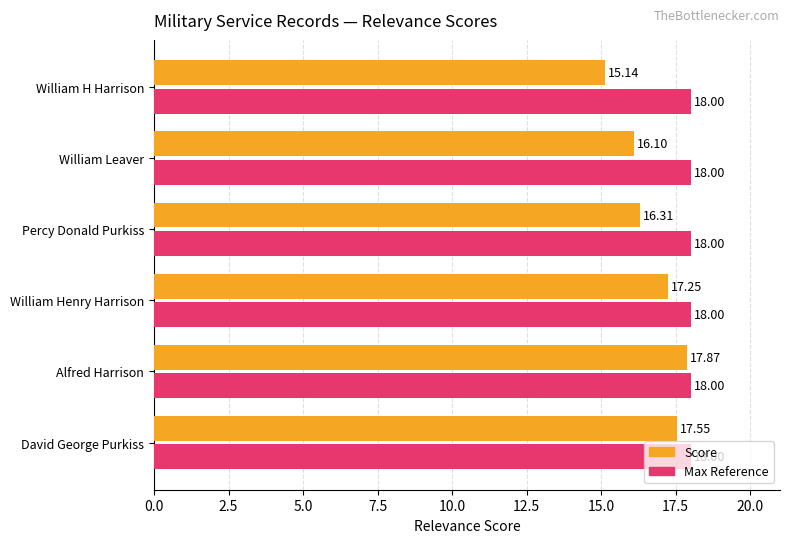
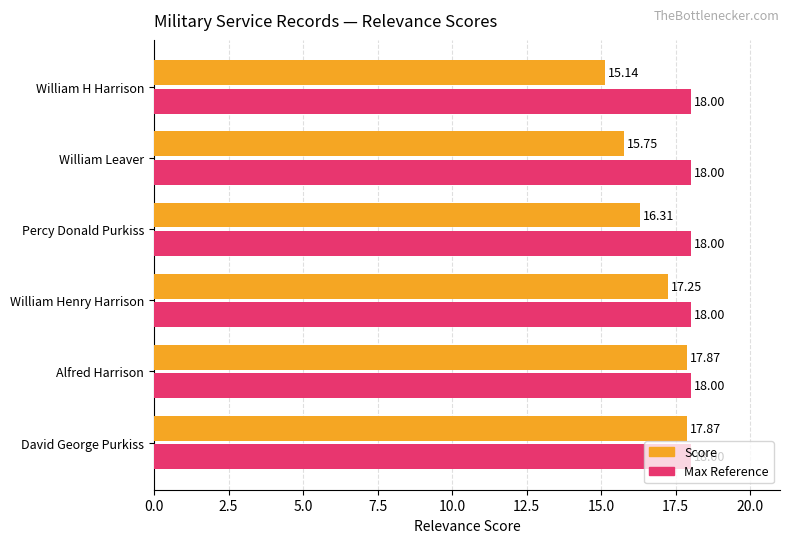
  {
    "Score": {
      "William H Harrison": 15.14,
-     "William Leaver": 16.10,
+     "William Leaver": 15.75,
      "Percy Donald Purkiss": 16.31,
      "William Henry Harrison": 17.25,
      "Alfred Harrison": 17.87,
-     "David George Purkiss": 17.55
+     "David George Purkiss": 17.87
    },
    "Max Reference": {
      "William H Harrison": 18.00,
      "William Leaver": 18.00,
      "Percy Donald Purkiss": 18.00,
      "William Henry Harrison": 18.00,
      "Alfred Harrison": 18.00
    }
  }
